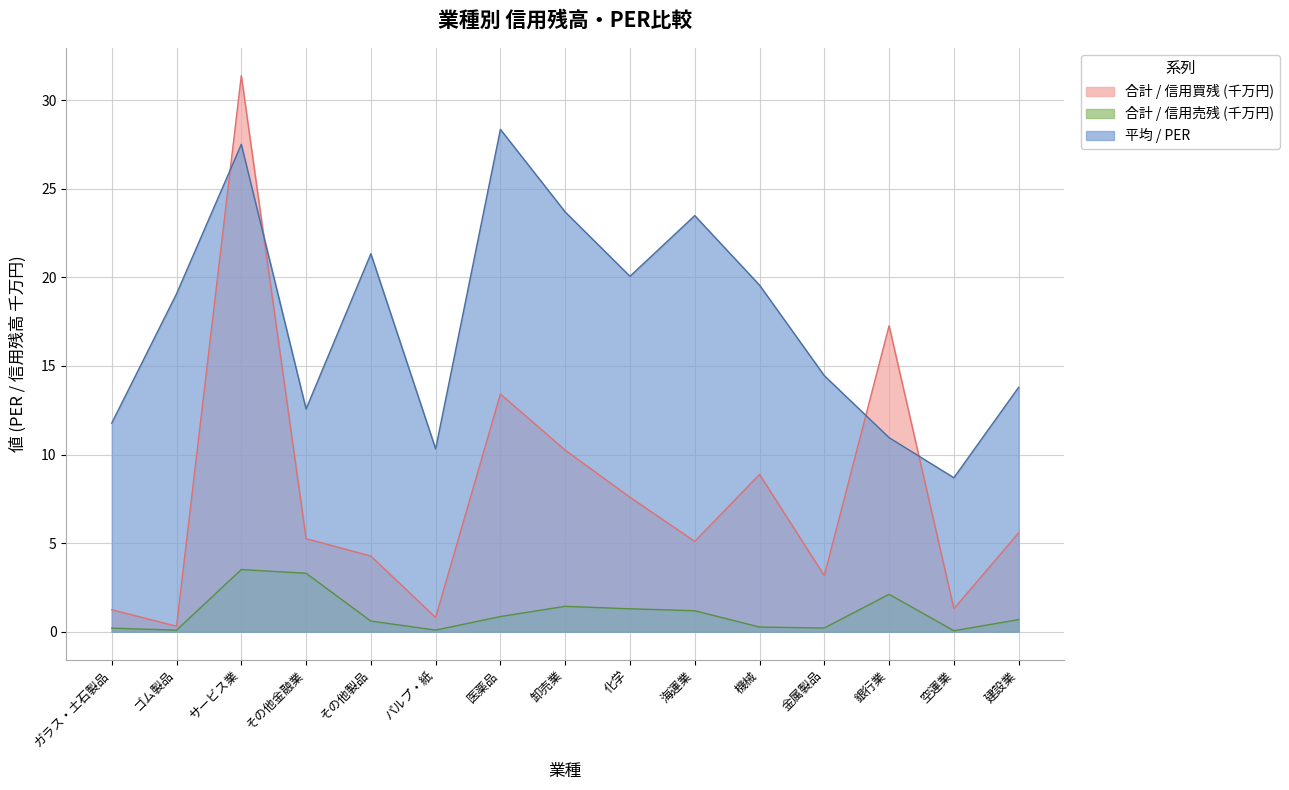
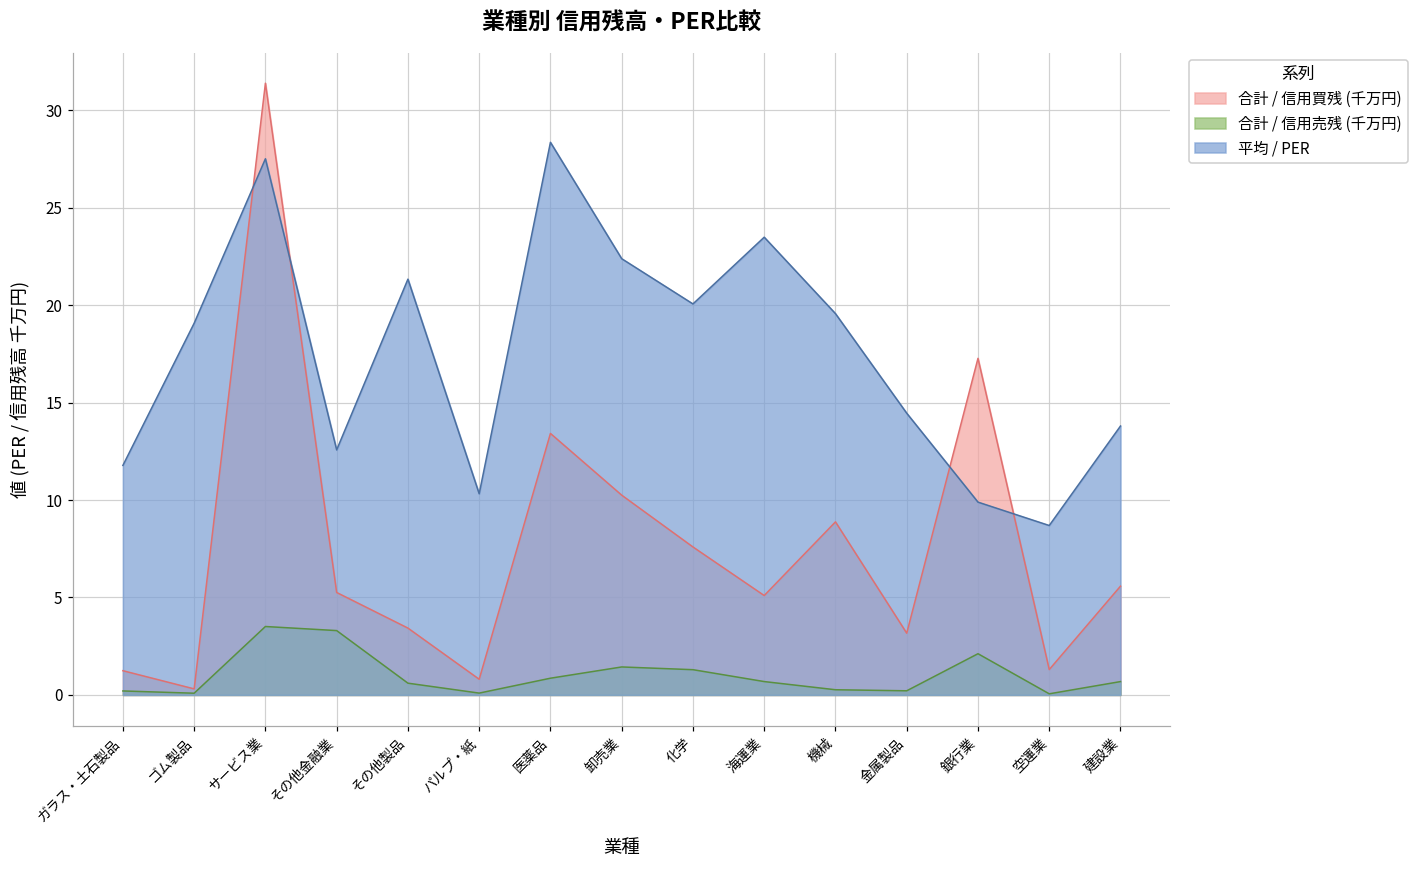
  {
    "合計 / 信用買残 (千万円)": {
      "ガラス・土石製品": 1.2,
      "ゴム製品": 0.3,
      "サービス業": 31.4,
      "その他金融業": 5.3,
-     "その他製品": 4.3,
+     "その他製品": 3.4,
      "パルプ・紙": 0.8,
      "医薬品": 13.4,
      "卸売業": 10.2,
      "化学": 7.6,
      "海運業": 5.1,
      "機械": 8.9,
      "金属製品": 3.2,
      "銀行業": 17.3,
      "空運業": 1.3,
      "建設業": 5.6
    },
    "合計 / 信用売残 (千万円)": {
      "ガラス・土石製品": 0.2,
      "ゴム製品": 0.1,
      "サービス業": 3.5,
      "その他金融業": 3.3,
      "その他製品": 0.6,
      "パルプ・紙": 0.1,
      "医薬品": 0.9,
      "卸売業": 1.4,
      "化学": 1.3,
-     "海運業": 1.2,
+     "海運業": 0.7,
      "機械": 0.3,
      "金属製品": 0.2,
      "銀行業": 2.1,
      "空運業": 0.1,
      "建設業": 0.7
    },
    "平均 / PER": {
      "ガラス・土石製品": 11.8,
      "ゴム製品": 19.1,
      "サービス業": 27.5,
      "その他金融業": 12.6,
      "その他製品": 21.3,
      "パルプ・紙": 10.3,
      "医薬品": 28.4,
-     "卸売業": 23.7,
+     "卸売業": 22.4,
      "化学": 20.1,
      "海運業": 23.5,
      "機械": 19.6,
      "金属製品": 14.5,
-     "銀行業": 11.0,
+     "銀行業": 9.9,
      "空運業": 8.7,
      "建設業": 13.8
    }
  }
